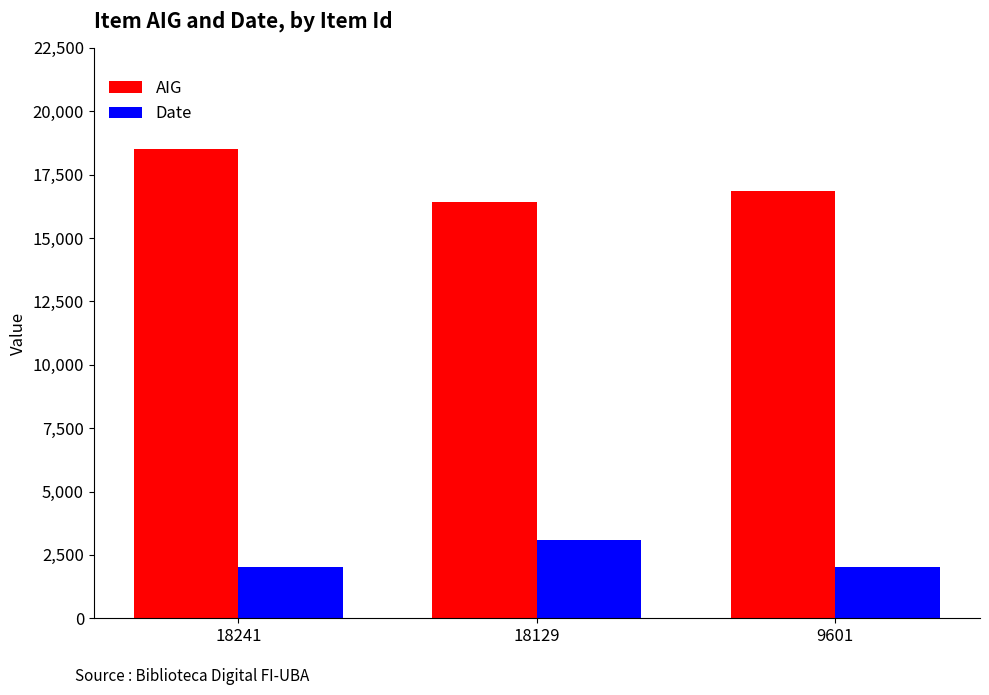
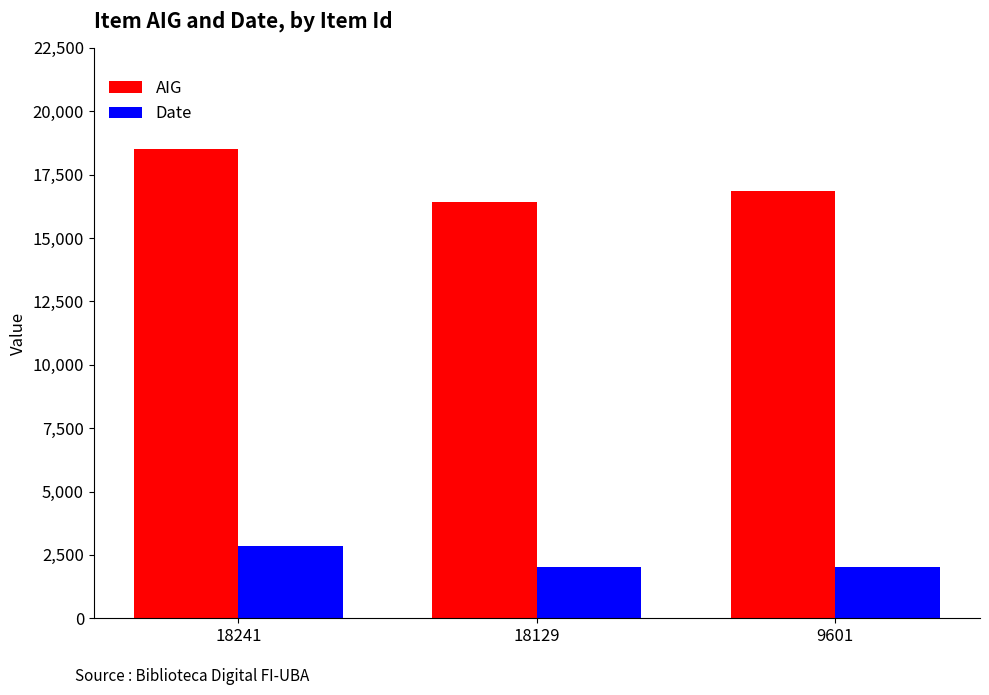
  {
    "AIG": {
      "18241": "18,500",
      "18129": "16,400",
      "9601": "16,900"
    },
    "Date": {
-     "18241": "2,000",
-     "18129": "3,100",
+     "18241": "2,900",
+     "18129": "2,000",
      "9601": "2,000"
    }
  }
